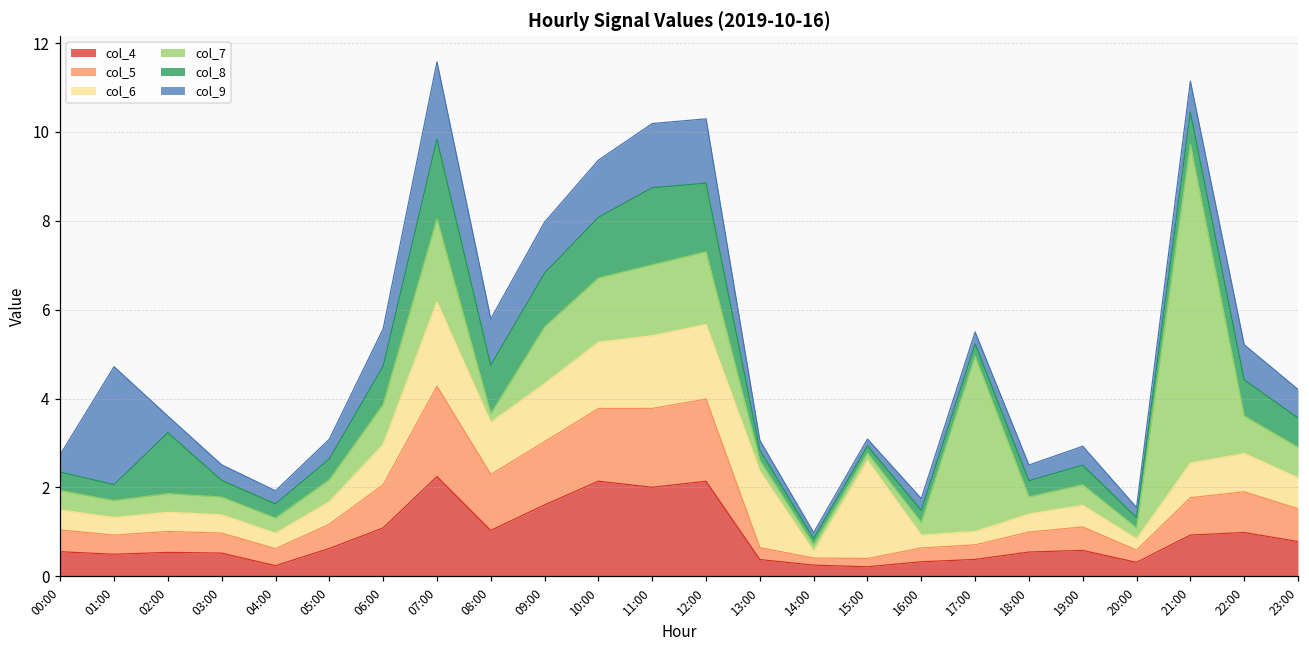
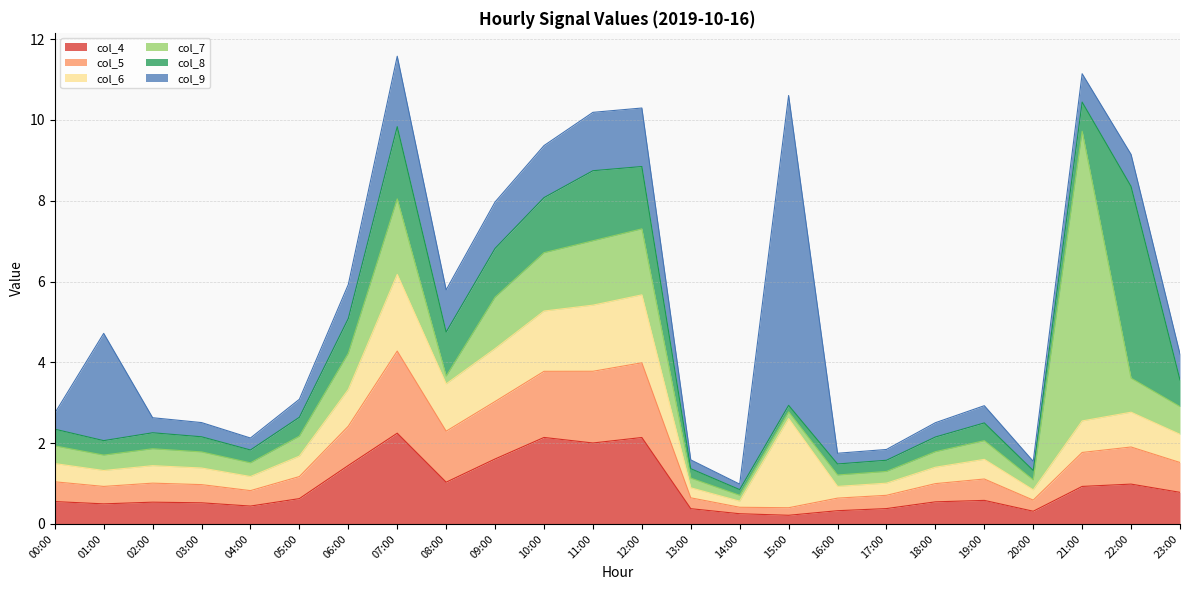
  {
    "col_4": {
      "00:00": 0.6,
      "01:00": 0.5,
      "02:00": 0.5,
      "03:00": 0.5,
-     "04:00": 0.2,
+     "04:00": 0.4,
      "05:00": 0.6,
-     "06:00": 1.1,
+     "06:00": 1.4,
      "07:00": 2.2,
      "08:00": 1.0,
      "09:00": 1.6,
      "10:00": 2.1,
      "11:00": 2.0,
      "12:00": 2.1,
      "13:00": 0.4,
      "14:00": 0.3,
      "15:00": 0.2,
      "16:00": 0.3,
      "17:00": 0.4,
      "18:00": 0.5,
      "19:00": 0.6,
      "20:00": 0.3,
      "21:00": 0.9,
      "22:00": 1.0,
      "23:00": 0.8
    },
    "col_5": {
      "00:00": 0.5,
      "01:00": 0.4,
      "02:00": 0.5,
      "03:00": 0.5,
      "04:00": 0.4,
      "05:00": 0.5,
      "06:00": 1.0,
      "07:00": 2.0,
      "08:00": 1.3,
      "09:00": 1.4,
      "10:00": 1.6,
      "11:00": 1.8,
      "12:00": 1.8,
      "13:00": 0.3,
      "14:00": 0.2,
      "15:00": 0.2,
      "16:00": 0.3,
      "17:00": 0.3,
      "18:00": 0.5,
      "19:00": 0.5,
      "20:00": 0.3,
      "21:00": 0.8,
      "22:00": 0.9,
      "23:00": 0.7
    },
    "col_6": {
      "00:00": 0.5,
      "01:00": 0.4,
      "02:00": 0.4,
      "03:00": 0.4,
      "04:00": 0.3,
      "05:00": 0.5,
      "06:00": 0.9,
      "07:00": 1.9,
      "08:00": 1.2,
      "09:00": 1.3,
      "10:00": 1.5,
      "11:00": 1.6,
      "12:00": 1.7,
-     "13:00": 1.7,
+     "13:00": 0.2,
      "14:00": 0.2,
      "15:00": 2.2,
      "16:00": 0.3,
      "17:00": 0.3,
      "18:00": 0.4,
      "19:00": 0.5,
      "20:00": 0.3,
      "21:00": 0.8,
      "22:00": 0.9,
      "23:00": 0.7
    },
    "col_7": {
      "00:00": 0.4,
      "01:00": 0.4,
      "02:00": 0.4,
      "03:00": 0.4,
      "04:00": 0.3,
      "05:00": 0.5,
      "06:00": 0.9,
      "07:00": 1.9,
      "08:00": 0.2,
      "09:00": 1.3,
      "10:00": 1.4,
      "11:00": 1.6,
      "12:00": 1.6,
      "13:00": 0.2,
      "14:00": 0.1,
      "15:00": 0.2,
      "16:00": 0.3,
-     "17:00": 3.9,
+     "17:00": 0.3,
      "18:00": 0.4,
      "19:00": 0.5,
      "20:00": 0.2,
      "21:00": 7.2,
      "22:00": 0.8,
      "23:00": 0.7
    },
    "col_8": {
      "00:00": 0.4,
      "01:00": 0.4,
-     "02:00": 1.4,
+     "02:00": 0.4,
      "03:00": 0.4,
      "04:00": 0.3,
      "05:00": 0.5,
      "06:00": 0.9,
      "07:00": 1.8,
      "08:00": 1.1,
      "09:00": 1.2,
      "10:00": 1.4,
      "11:00": 1.7,
      "12:00": 1.5,
      "13:00": 0.2,
      "14:00": 0.1,
      "15:00": 0.2,
      "16:00": 0.3,
      "17:00": 0.3,
      "18:00": 0.4,
      "19:00": 0.4,
      "20:00": 0.2,
      "21:00": 0.7,
-     "22:00": 0.8,
+     "22:00": 4.7,
      "23:00": 0.7
    },
    "col_9": {
      "00:00": 0.4,
      "01:00": 2.7,
      "02:00": 0.4,
      "03:00": 0.4,
      "04:00": 0.3,
      "05:00": 0.4,
      "06:00": 0.8,
      "07:00": 1.7,
      "08:00": 1.0,
      "09:00": 1.1,
      "10:00": 1.3,
      "11:00": 1.4,
      "12:00": 1.4,
      "13:00": 0.2,
      "14:00": 0.1,
-     "15:00": 0.2,
+     "15:00": 7.7,
      "16:00": 0.3,
      "17:00": 0.3,
      "18:00": 0.4,
      "19:00": 0.4,
      "20:00": 0.2,
      "21:00": 0.7,
      "22:00": 0.8,
      "23:00": 0.6
    }
  }
